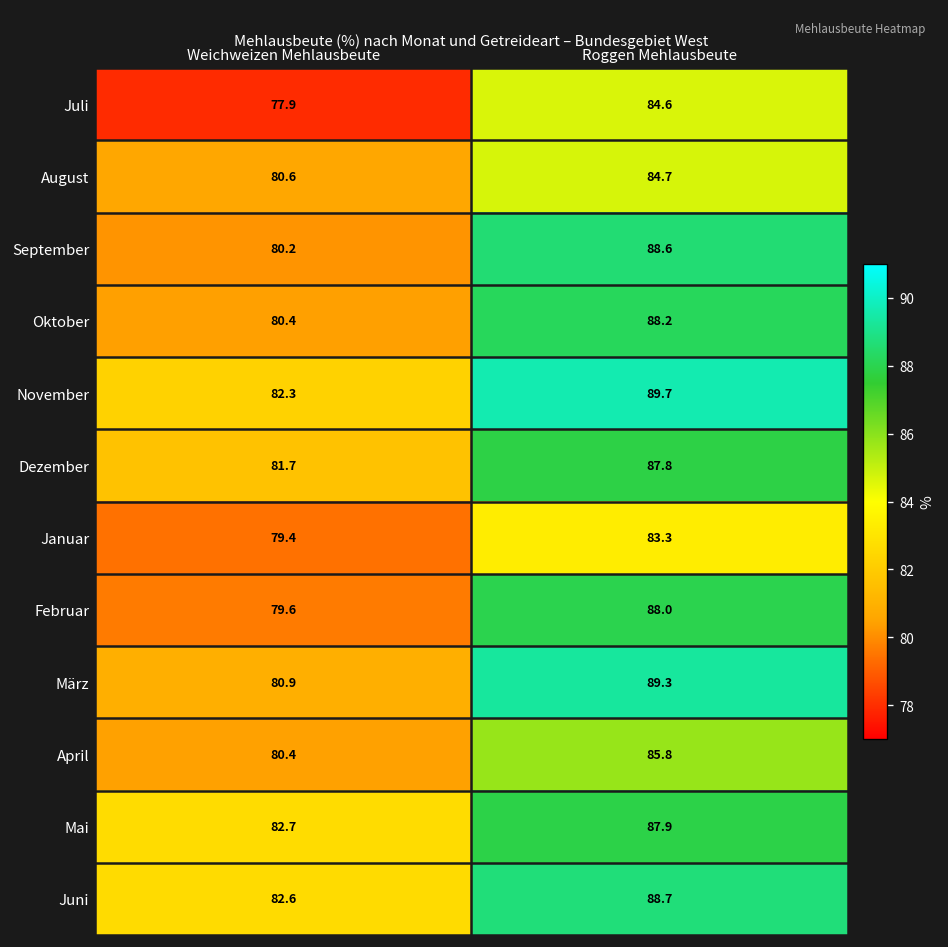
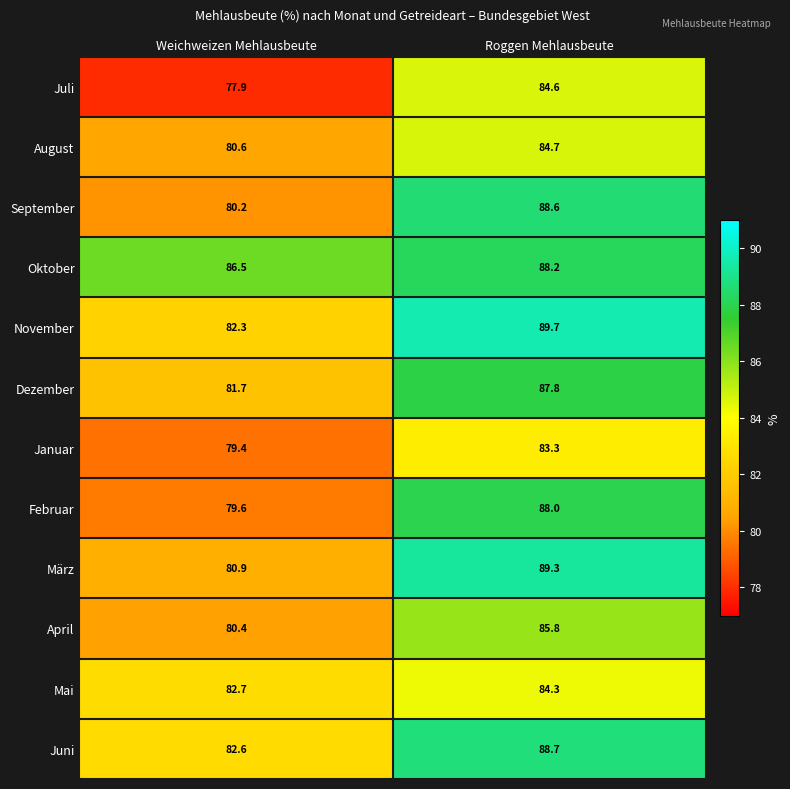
  {
    "Juli": {
      "Weichweizen Mehlausbeute": 77.9,
      "Roggen Mehlausbeute": 84.6
    },
    "August": {
      "Weichweizen Mehlausbeute": 80.6,
      "Roggen Mehlausbeute": 84.7
    },
    "September": {
      "Weichweizen Mehlausbeute": 80.2,
      "Roggen Mehlausbeute": 88.6
    },
    "Oktober": {
-     "Weichweizen Mehlausbeute": 80.4,
+     "Weichweizen Mehlausbeute": 86.5,
      "Roggen Mehlausbeute": 88.2
    },
    "November": {
      "Weichweizen Mehlausbeute": 82.3,
      "Roggen Mehlausbeute": 89.7
    },
    "Dezember": {
      "Weichweizen Mehlausbeute": 81.7,
      "Roggen Mehlausbeute": 87.8
    },
    "Januar": {
      "Weichweizen Mehlausbeute": 79.4,
      "Roggen Mehlausbeute": 83.3
    },
    "Februar": {
      "Weichweizen Mehlausbeute": 79.6,
      "Roggen Mehlausbeute": 88.0
    },
    "März": {
      "Weichweizen Mehlausbeute": 80.9,
      "Roggen Mehlausbeute": 89.3
    },
    "April": {
      "Weichweizen Mehlausbeute": 80.4,
      "Roggen Mehlausbeute": 85.8
    },
    "Mai": {
      "Weichweizen Mehlausbeute": 82.7,
-     "Roggen Mehlausbeute": 87.9
+     "Roggen Mehlausbeute": 84.3
    },
    "Juni": {
      "Weichweizen Mehlausbeute": 82.6,
      "Roggen Mehlausbeute": 88.7
    }
  }
